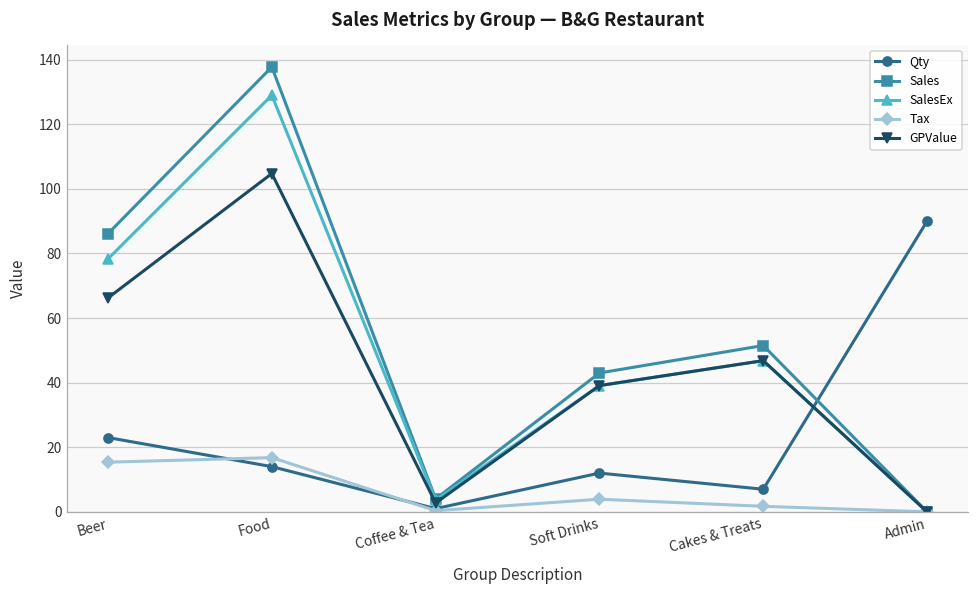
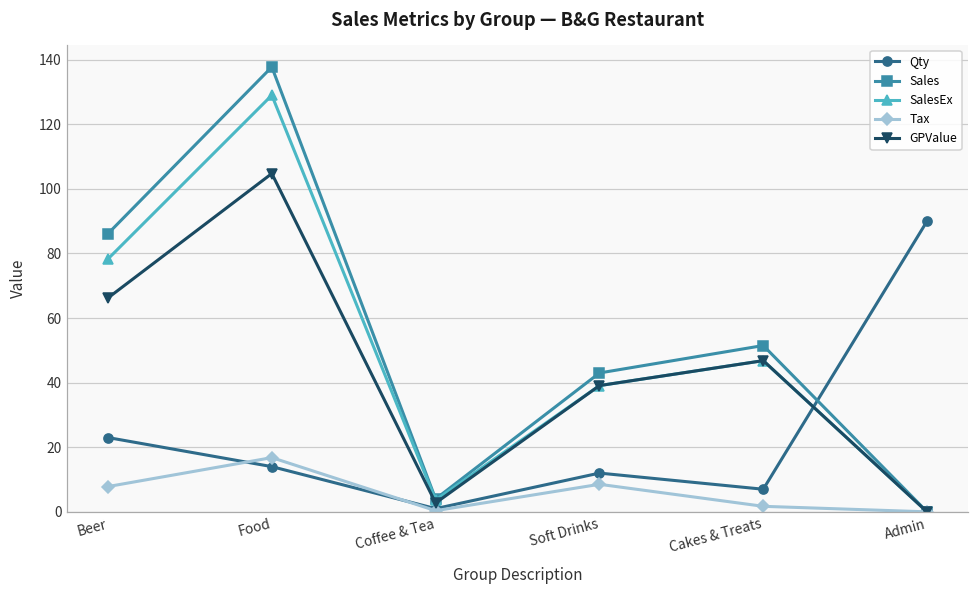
  {
    "Tax": {
-     "Beer": 15,
+     "Beer": 8,
      "Food": 17,
-     "Soft Drinks": 4,
+     "Soft Drinks": 9,
      "Cakes & Treats": 2
    }
  }
